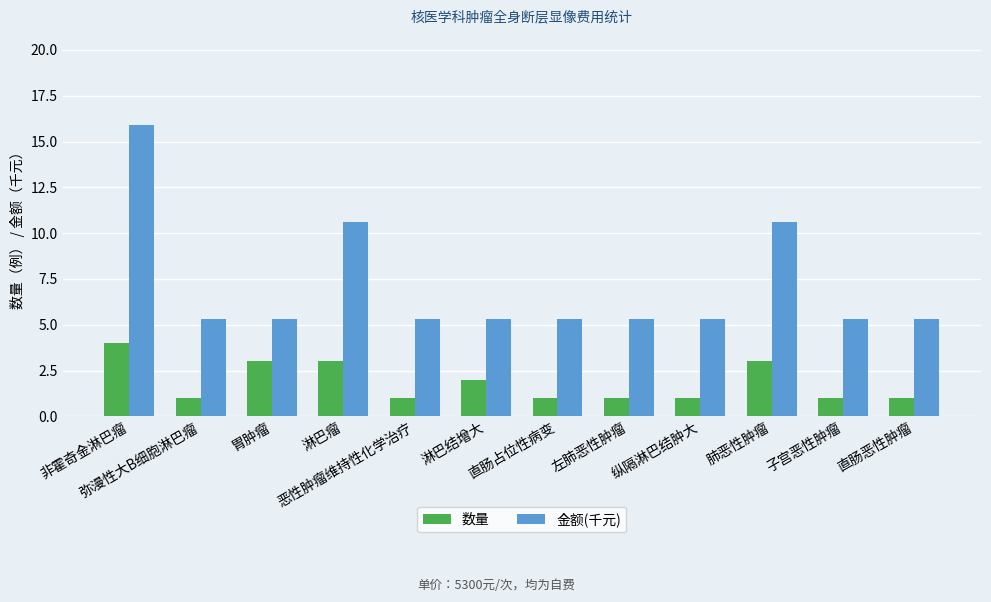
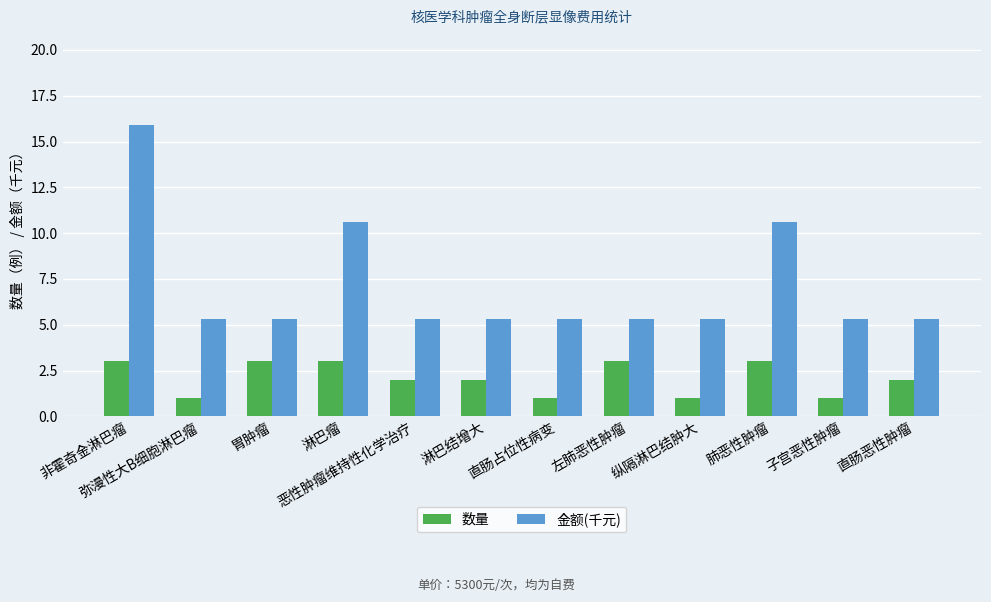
  {
    "数量": {
-     "非霍奇金淋巴瘤": 4,
+     "非霍奇金淋巴瘤": 3,
      "弥漫性大B细胞淋巴瘤": 1,
      "胃肿瘤": 3,
      "淋巴瘤": 3,
-     "恶性肿瘤维持性化学治疗": 1,
+     "恶性肿瘤维持性化学治疗": 2,
      "淋巴结增大": 2,
      "直肠占位性病变": 1,
-     "左肺恶性肿瘤": 1,
+     "左肺恶性肿瘤": 3,
      "纵隔淋巴结肿大": 1,
      "肺恶性肿瘤": 3,
      "子宫恶性肿瘤": 1,
-     "直肠恶性肿瘤": 1
+     "直肠恶性肿瘤": 2
    },
    "金额(千元)": {
      "非霍奇金淋巴瘤": 16,
      "弥漫性大B细胞淋巴瘤": 5.3,
      "胃肿瘤": 5.3,
      "淋巴瘤": 10.6,
      "恶性肿瘤维持性化学治疗": 5.3,
      "淋巴结增大": 5.3,
      "直肠占位性病变": 5.3,
      "左肺恶性肿瘤": 5.3,
      "纵隔淋巴结肿大": 5.3,
      "肺恶性肿瘤": 10.6,
      "子宫恶性肿瘤": 5.3,
      "直肠恶性肿瘤": 5.3
    }
  }
